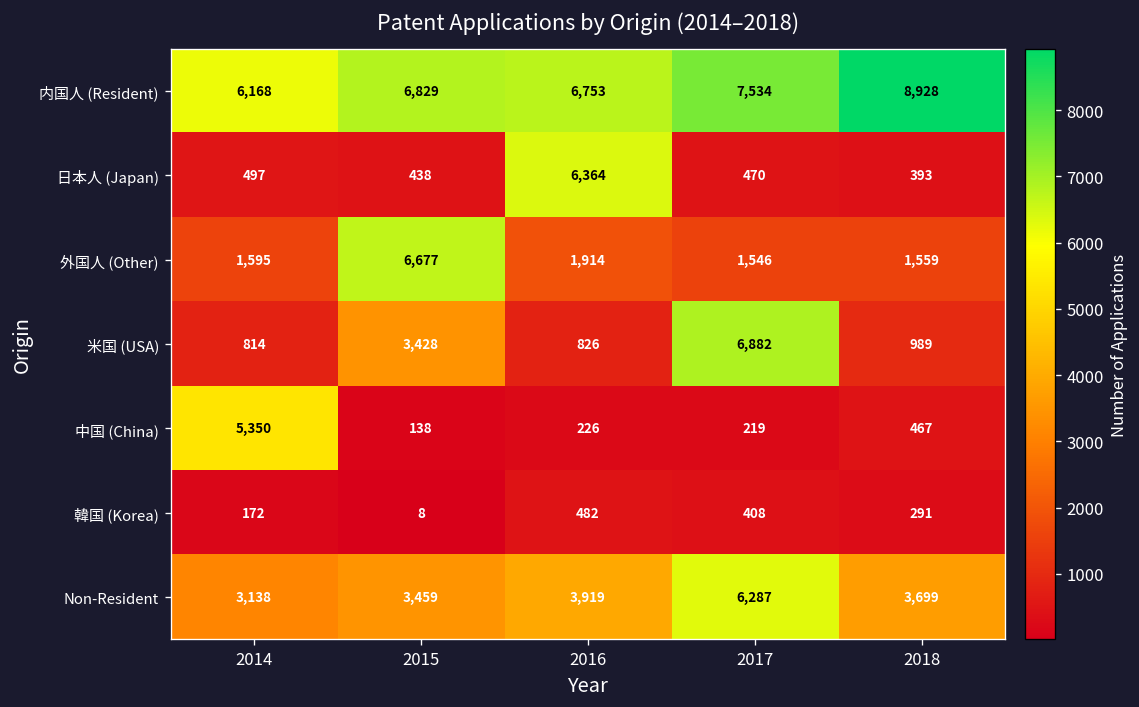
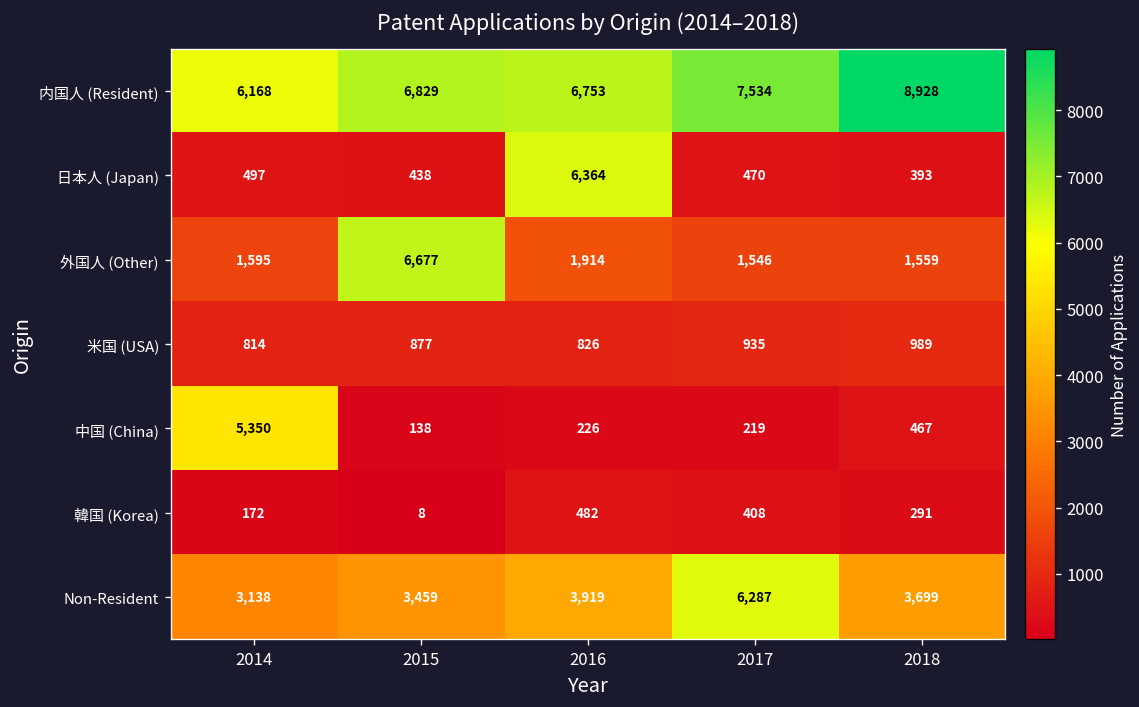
  {
    "内国人 (Resident)": {
      "2014": "6,168",
      "2015": "6,829",
      "2016": "6,753",
      "2017": "7,534",
      "2018": "8,928"
    },
    "日本人 (Japan)": {
      "2014": "497",
      "2015": "438",
      "2016": "6,364",
      "2017": "470",
      "2018": "393"
    },
    "外国人 (Other)": {
      "2014": "1,595",
      "2015": "6,677",
      "2016": "1,914",
      "2017": "1,546",
      "2018": "1,559"
    },
    "米国 (USA)": {
      "2014": "814",
-     "2015": "3,428",
+     "2015": "877",
      "2016": "826",
-     "2017": "6,882",
+     "2017": "935",
      "2018": "989"
    },
    "中国 (China)": {
      "2014": "5,350",
      "2015": "138",
      "2016": "226",
      "2017": "219",
      "2018": "467"
    },
    "韓国 (Korea)": {
      "2014": "172",
      "2015": "8",
      "2016": "482",
      "2017": "408",
      "2018": "291"
    },
    "Non-Resident": {
      "2014": "3,138",
      "2015": "3,459",
      "2016": "3,919",
      "2017": "6,287",
      "2018": "3,699"
    }
  }
